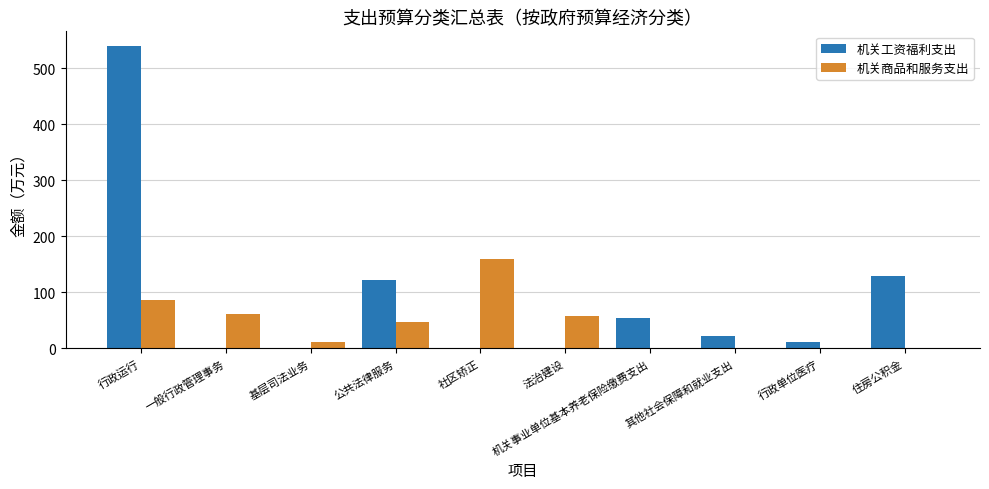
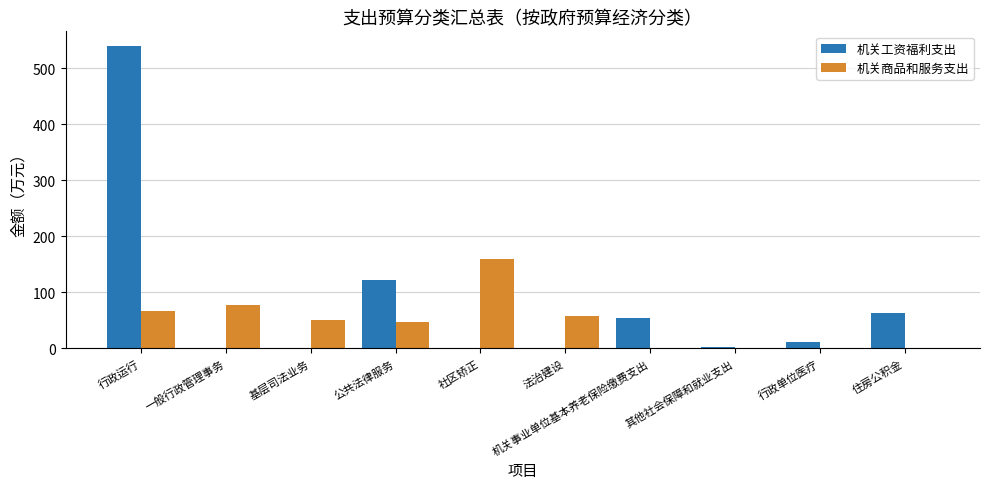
  {
    "机关工资福利支出": {
      "行政运行": 540,
      "一般行政管理事务": 0,
      "基层司法业务": 0,
      "公共法律服务": 120,
      "社区矫正": 0,
      "法治建设": 0,
      "机关事业单位基本养老保险缴费支出": 50,
-     "其他社会保障和就业支出": 20,
+     "其他社会保障和就业支出": 0,
      "行政单位医疗": 10,
-     "住房公积金": 130
+     "住房公积金": 60
    },
    "机关商品和服务支出": {
-     "行政运行": 90,
-     "一般行政管理事务": 60,
-     "基层司法业务": 10,
+     "行政运行": 70,
+     "一般行政管理事务": 80,
+     "基层司法业务": 50,
      "公共法律服务": 50,
      "社区矫正": 160,
      "法治建设": 60,
      "机关事业单位基本养老保险缴费支出": 0,
      "其他社会保障和就业支出": 0,
      "行政单位医疗": 0,
      "住房公积金": 0
    }
  }
